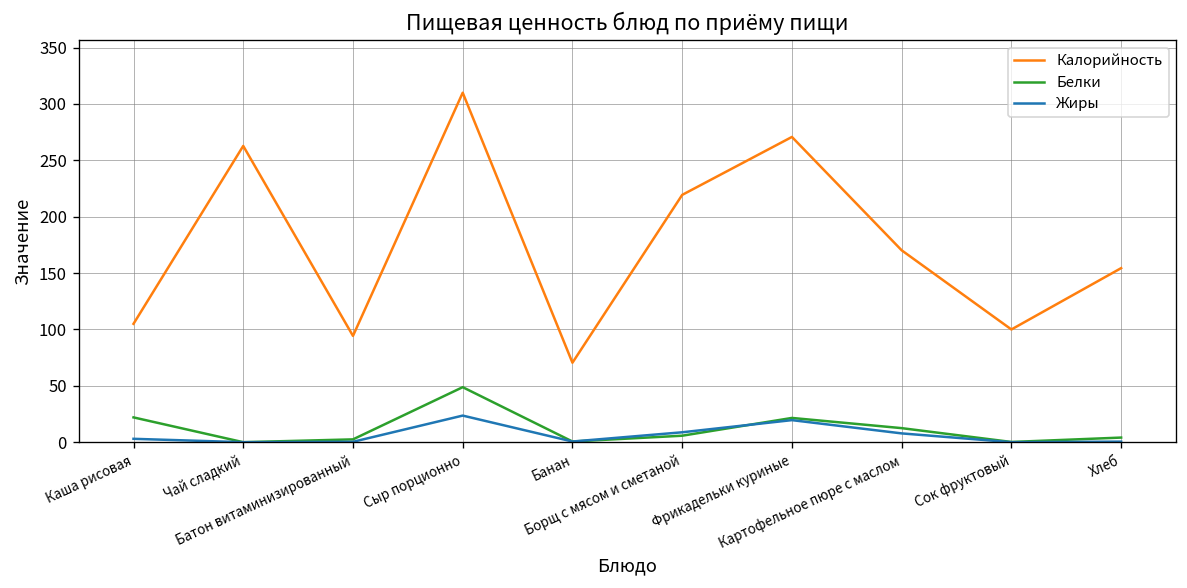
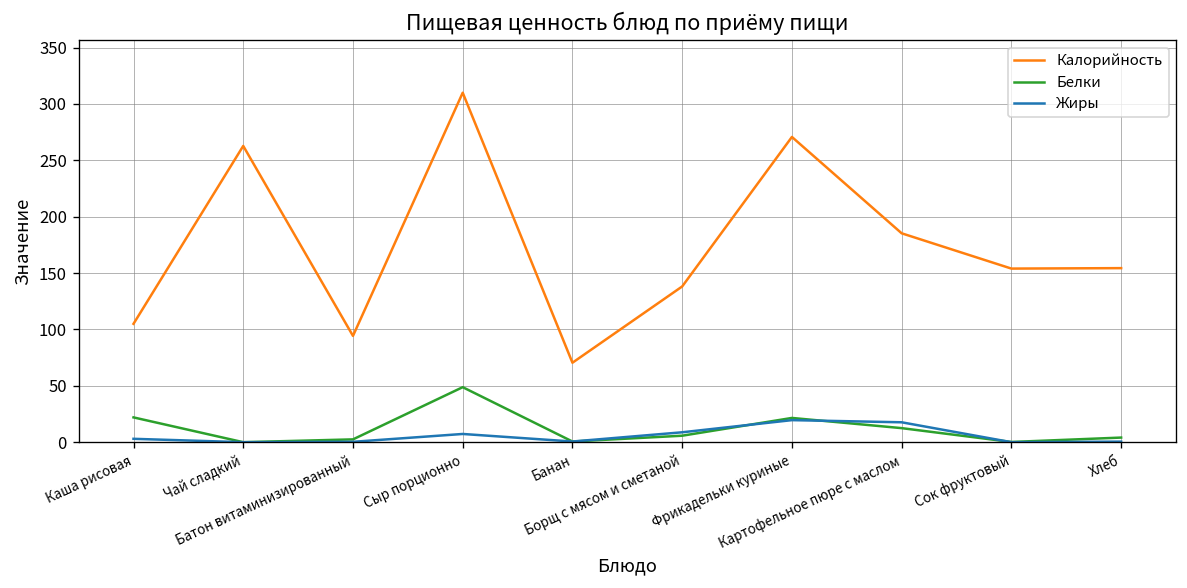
  {
    "Калорийность": {
      "Каша рисовая": 110,
      "Чай сладкий": 260,
      "Батон витаминизированный": 90,
      "Сыр порционно": 310,
      "Банан": 70,
-     "Борщ с мясом и сметаной": 220,
+     "Борщ с мясом и сметаной": 140,
      "Фрикадельки куриные": 270,
-     "Картофельное пюре с маслом": 170,
-     "Сок фруктовый": 100,
+     "Картофельное пюре с маслом": 190,
+     "Сок фруктовый": 150,
      "Хлеб": 150
    },
    "Белки": {
      "Каша рисовая": 20,
      "Сыр порционно": 50,
      "Борщ с мясом и сметаной": 10,
      "Картофельное пюре с маслом": 10,
      "Хлеб": 0
    },
    "Жиры": {
      "Каша рисовая": 0,
-     "Сыр порционно": 20,
+     "Сыр порционно": 10,
      "Борщ с мясом и сметаной": 10,
-     "Картофельное пюре с маслом": 10,
+     "Картофельное пюре с маслом": 20,
      "Хлеб": 0
    }
  }
